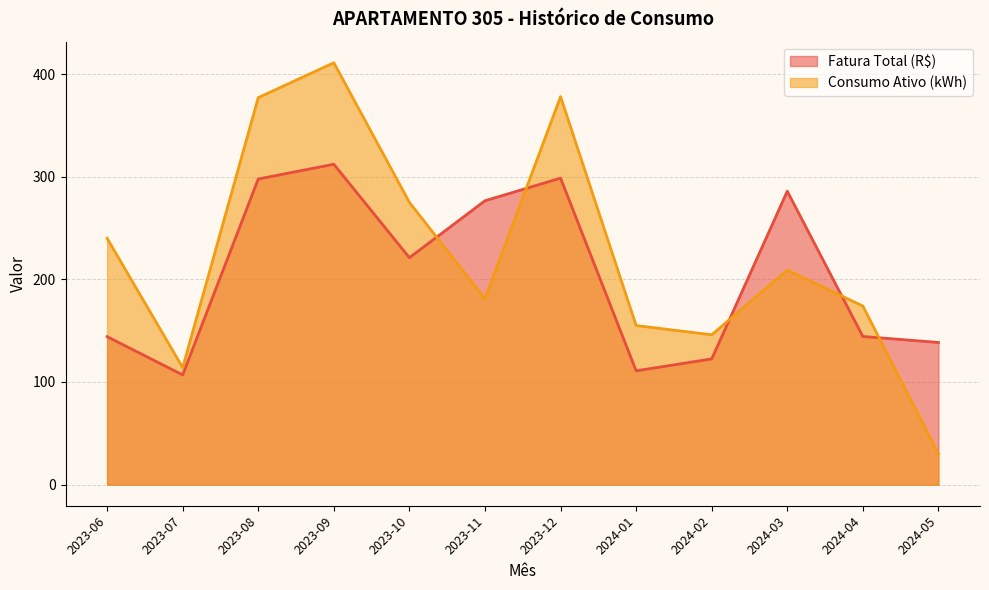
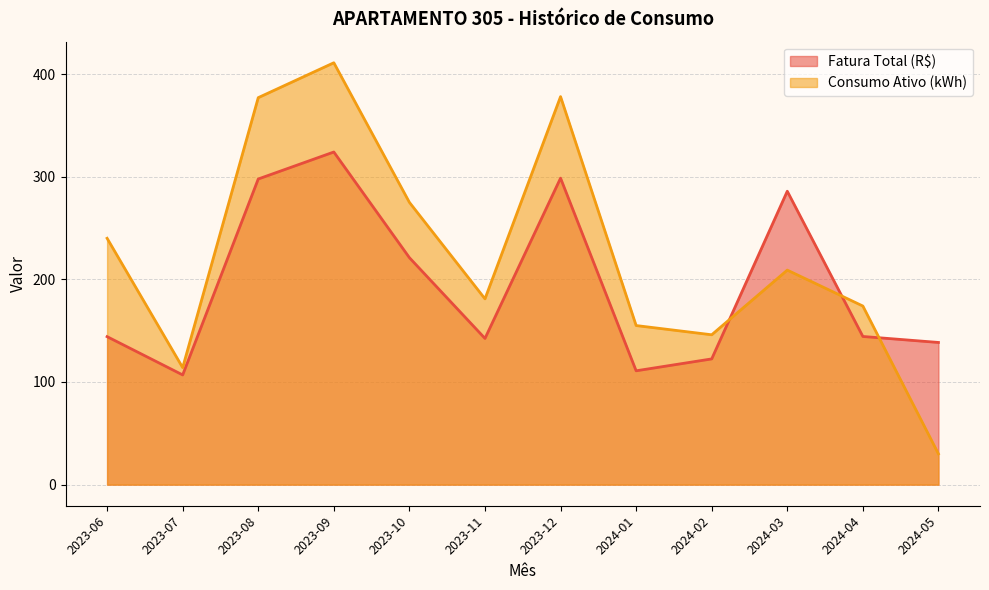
  {
    "Fatura Total (R$)": {
      "2023-06": 144,
      "2023-07": 107,
      "2023-08": 298,
-     "2023-09": 312,
+     "2023-09": 324,
      "2023-10": 221,
-     "2023-11": 277,
+     "2023-11": 142,
      "2023-12": 299,
      "2024-01": 111,
      "2024-02": 122,
      "2024-03": 286,
      "2024-04": 144,
      "2024-05": 139
    },
    "Consumo Ativo (kWh)": {
      "2023-06": 240,
      "2023-07": 114,
      "2023-08": 377,
      "2023-09": 411,
      "2023-10": 275,
      "2023-11": 181,
      "2023-12": 378,
      "2024-01": 155,
      "2024-02": 146,
      "2024-03": 209,
      "2024-04": 174,
      "2024-05": 30
    }
  }
